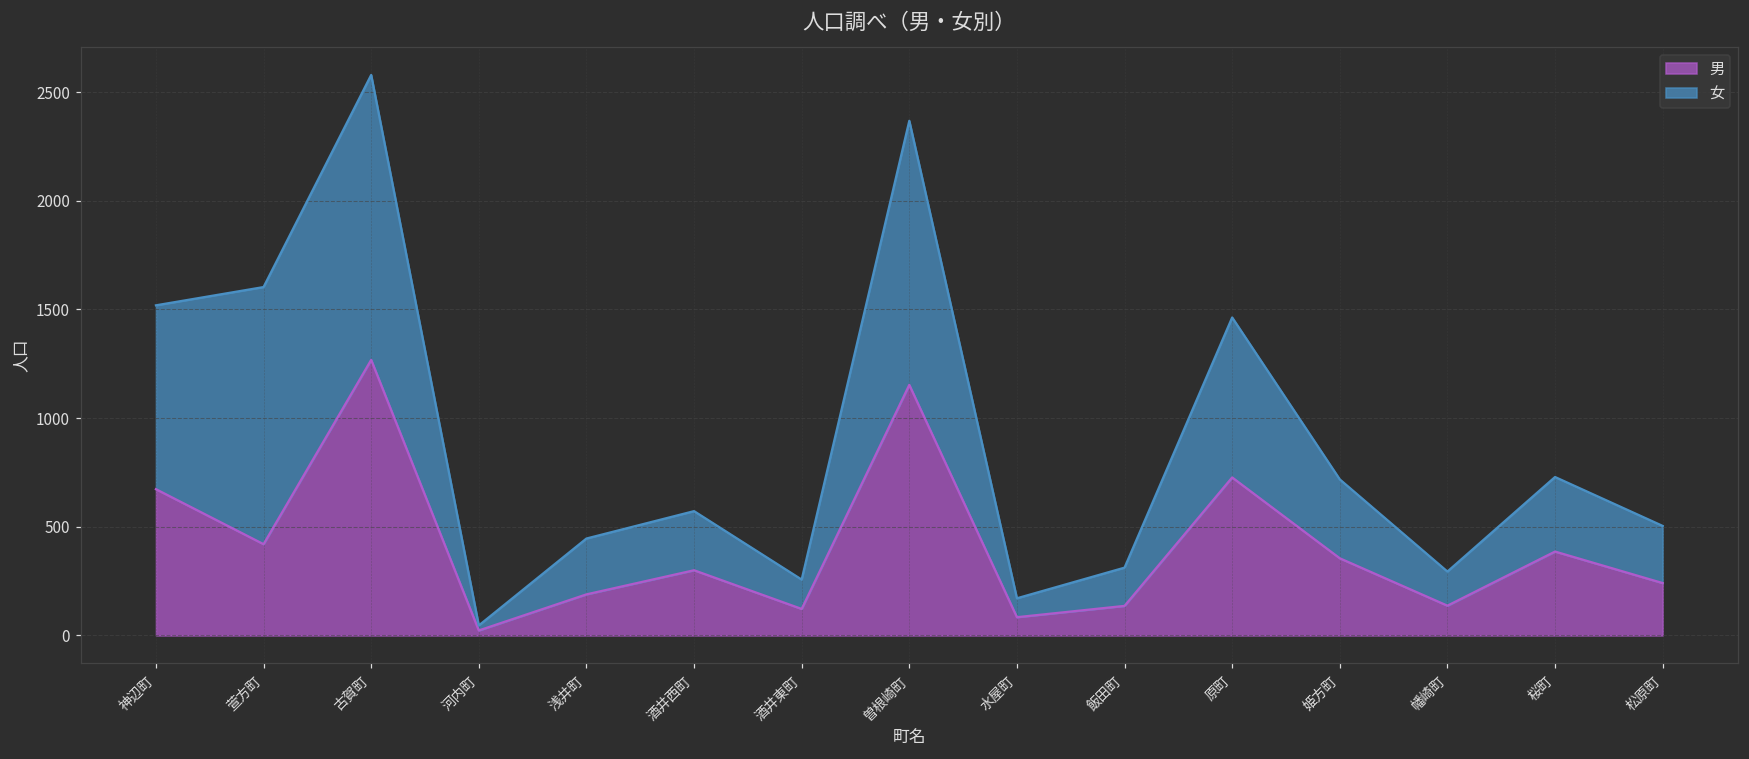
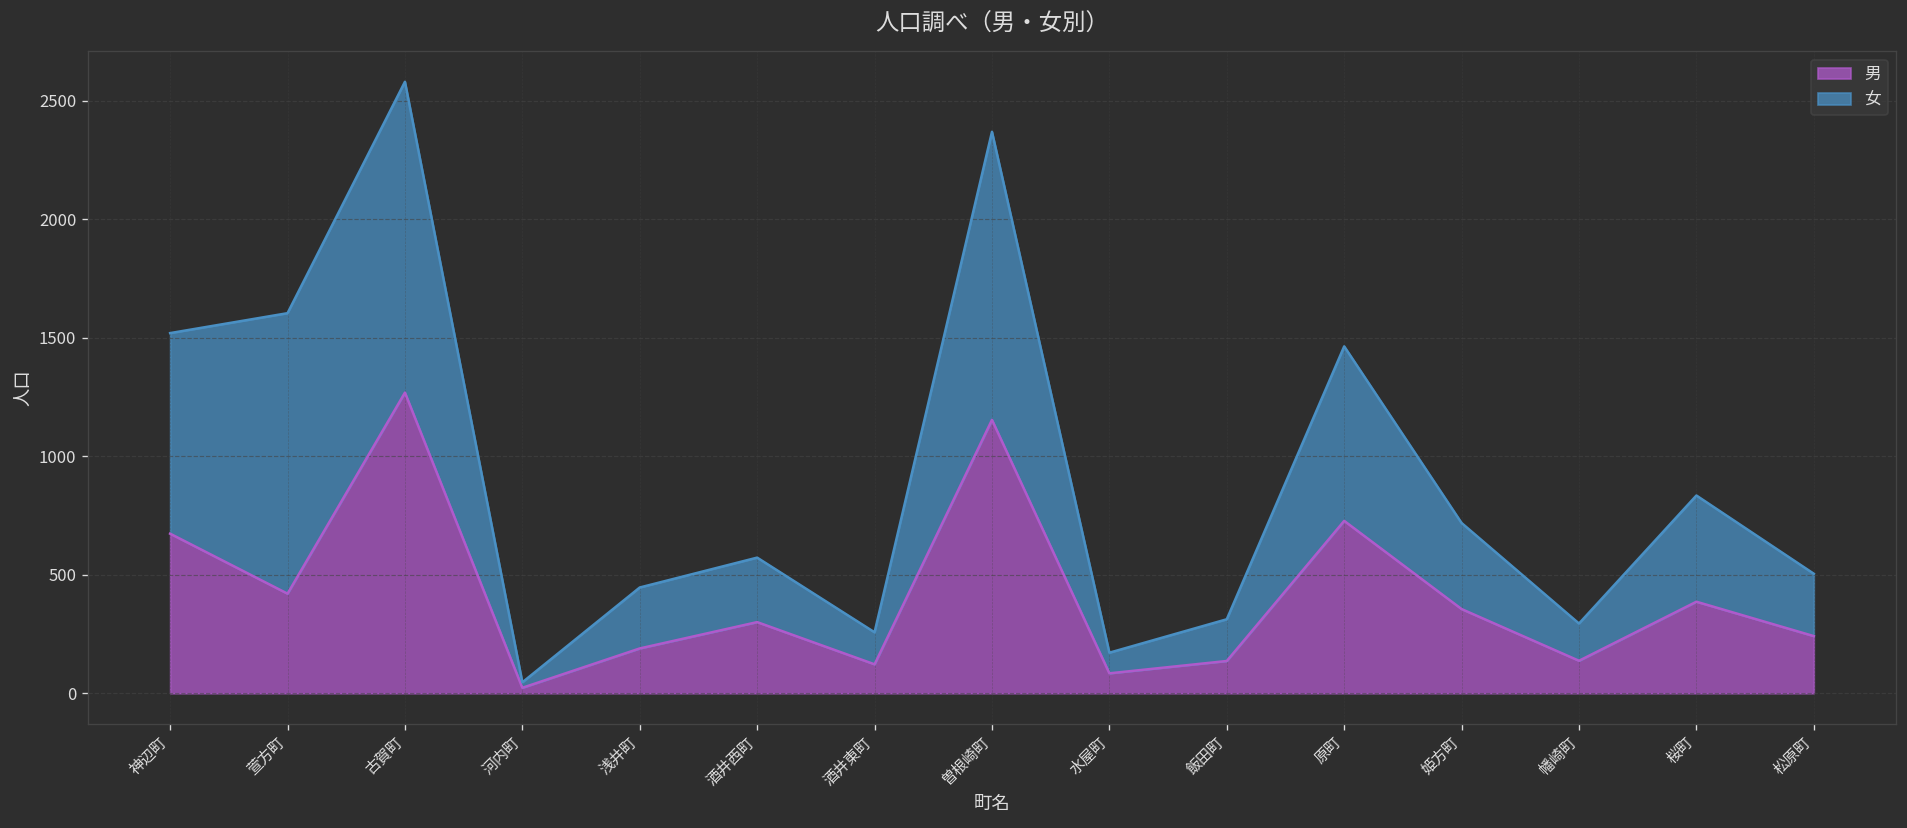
  {
    "男": {
      "神辺町": 670,
      "萱方町": 420,
      "古賀町": 1270,
      "河内町": 20,
      "浅井町": 190,
      "酒井西町": 300,
      "酒井東町": 120,
      "曽根崎町": 1150,
      "水屋町": 80,
      "飯田町": 140,
      "原町": 730,
      "姫方町": 360,
      "幡崎町": 140,
      "桜町": 390,
      "松原町": 240
    },
    "女": {
      "神辺町": 850,
      "萱方町": 1180,
      "古賀町": 1310,
      "河内町": 20,
      "浅井町": 260,
      "酒井西町": 270,
      "酒井東町": 140,
      "曽根崎町": 1220,
      "水屋町": 90,
      "飯田町": 180,
      "原町": 740,
      "姫方町": 360,
      "幡崎町": 160,
-     "桜町": 340,
+     "桜町": 450,
      "松原町": 260
    }
  }
